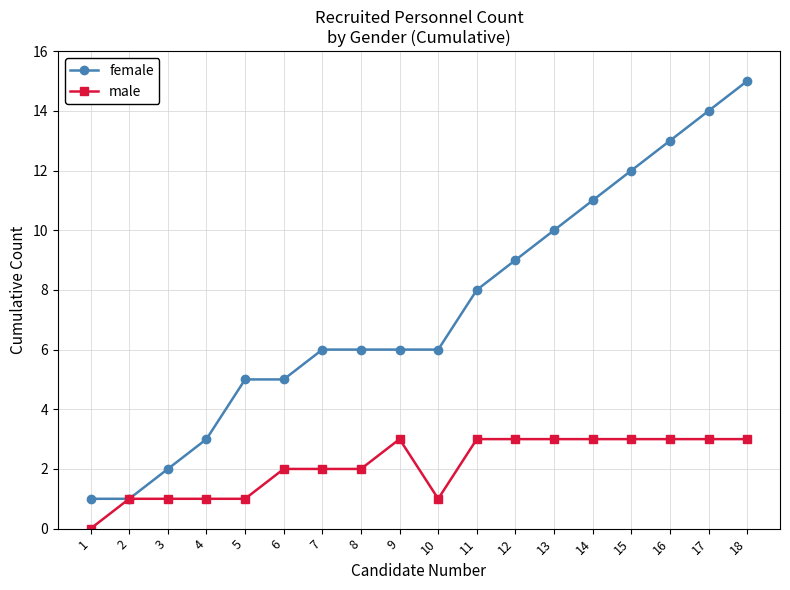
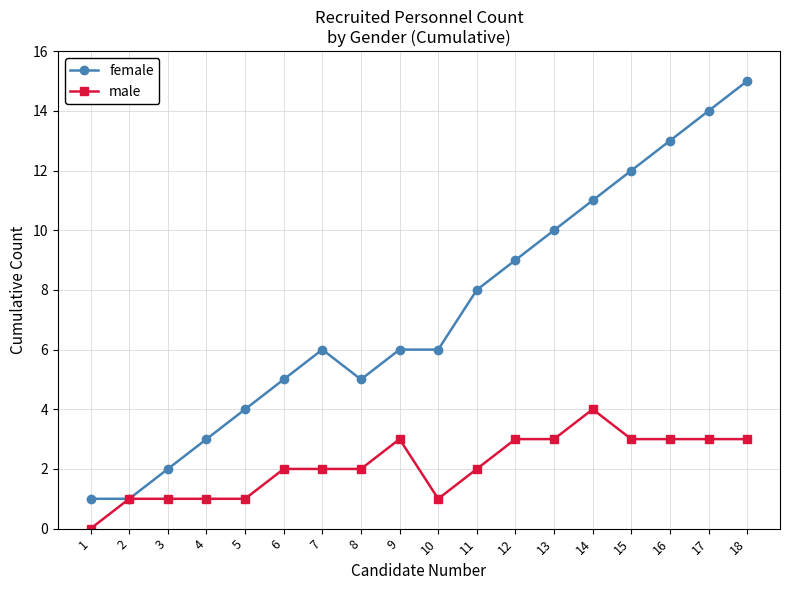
  {
    "female": {
      "1": 1,
      "3": 2,
      "4": 3,
-     "5": 5,
+     "5": 4,
      "6": 5,
      "7": 6,
-     "8": 6,
+     "8": 5,
      "9": 6,
      "10": 6,
      "11": 8,
      "12": 9,
      "13": 10,
      "14": 11,
      "15": 12,
      "16": 13,
      "17": 14,
      "18": 15
    },
    "male": {
      "1": 0,
      "3": 1,
      "4": 1,
      "5": 1,
      "6": 2,
      "7": 2,
      "8": 2,
      "9": 3,
      "10": 1,
-     "11": 3,
+     "11": 2,
      "12": 3,
      "13": 3,
-     "14": 3,
+     "14": 4,
      "15": 3,
      "16": 3,
      "17": 3,
      "18": 3
    }
  }
